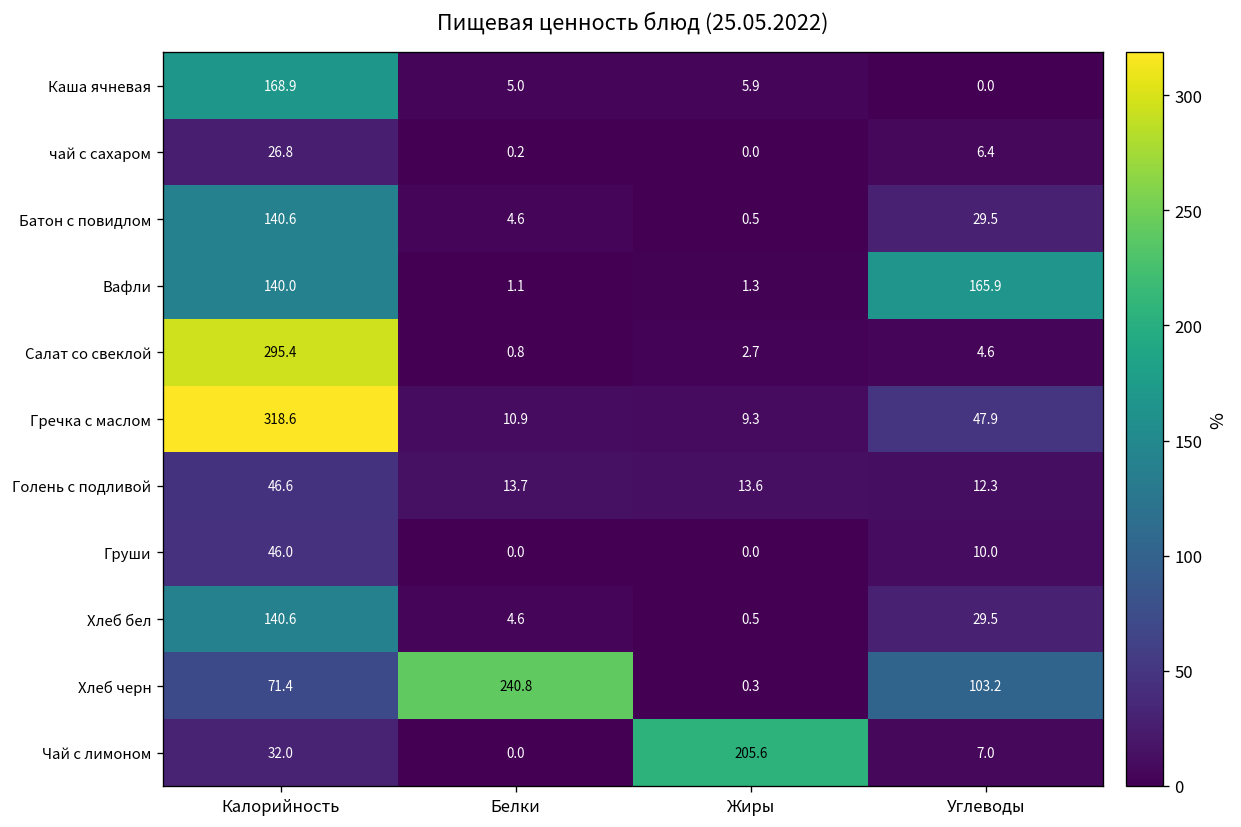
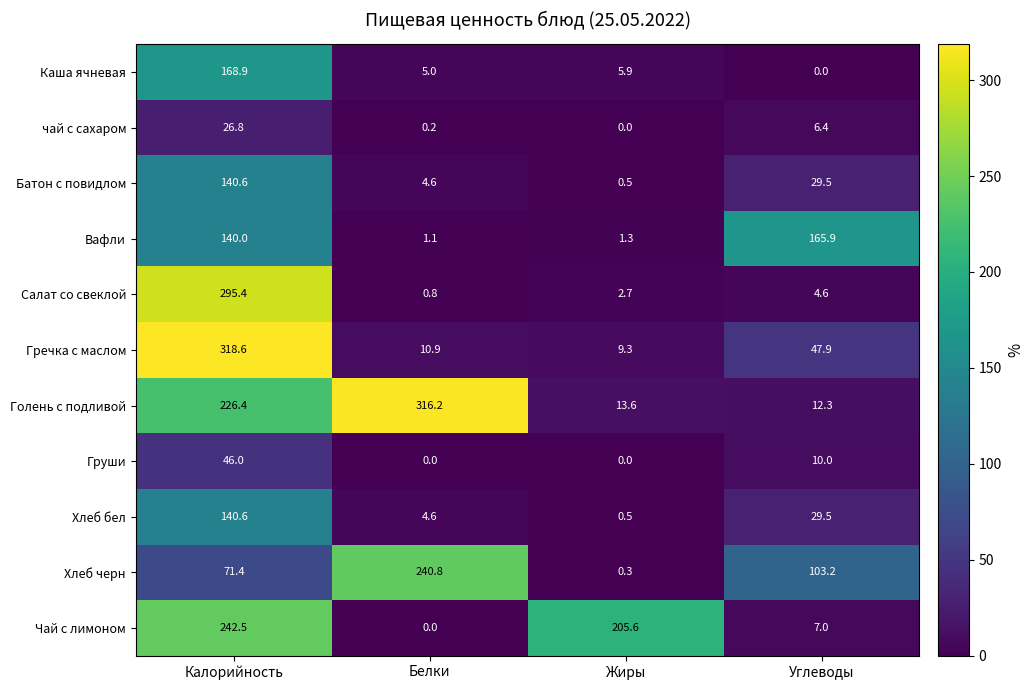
  {
    "Каша ячневая": {
      "Калорийность": 168.9,
      "Белки": 5.0,
      "Жиры": 5.9,
      "Углеводы": 0.0
    },
    "чай с сахаром": {
      "Калорийность": 26.8,
      "Белки": 0.2,
      "Жиры": 0.0,
      "Углеводы": 6.4
    },
    "Батон с повидлом": {
      "Калорийность": 140.6,
      "Белки": 4.6,
      "Жиры": 0.5,
      "Углеводы": 29.5
    },
    "Вафли": {
      "Калорийность": 140.0,
      "Белки": 1.1,
      "Жиры": 1.3,
      "Углеводы": 165.9
    },
    "Салат со свеклой": {
      "Калорийность": 295.4,
      "Белки": 0.8,
      "Жиры": 2.7,
      "Углеводы": 4.6
    },
    "Гречка с маслом": {
      "Калорийность": 318.6,
      "Белки": 10.9,
      "Жиры": 9.3,
      "Углеводы": 47.9
    },
    "Голень с подливой": {
-     "Калорийность": 46.6,
-     "Белки": 13.7,
+     "Калорийность": 226.4,
+     "Белки": 316.2,
      "Жиры": 13.6,
      "Углеводы": 12.3
    },
    "Груши": {
      "Калорийность": 46.0,
      "Белки": 0.0,
      "Жиры": 0.0,
      "Углеводы": 10.0
    },
    "Хлеб бел": {
      "Калорийность": 140.6,
      "Белки": 4.6,
      "Жиры": 0.5,
      "Углеводы": 29.5
    },
    "Хлеб черн": {
      "Калорийность": 71.4,
      "Белки": 240.8,
      "Жиры": 0.3,
      "Углеводы": 103.2
    },
    "Чай с лимоном": {
-     "Калорийность": 32.0,
+     "Калорийность": 242.5,
      "Белки": 0.0,
      "Жиры": 205.6,
      "Углеводы": 7.0
    }
  }
